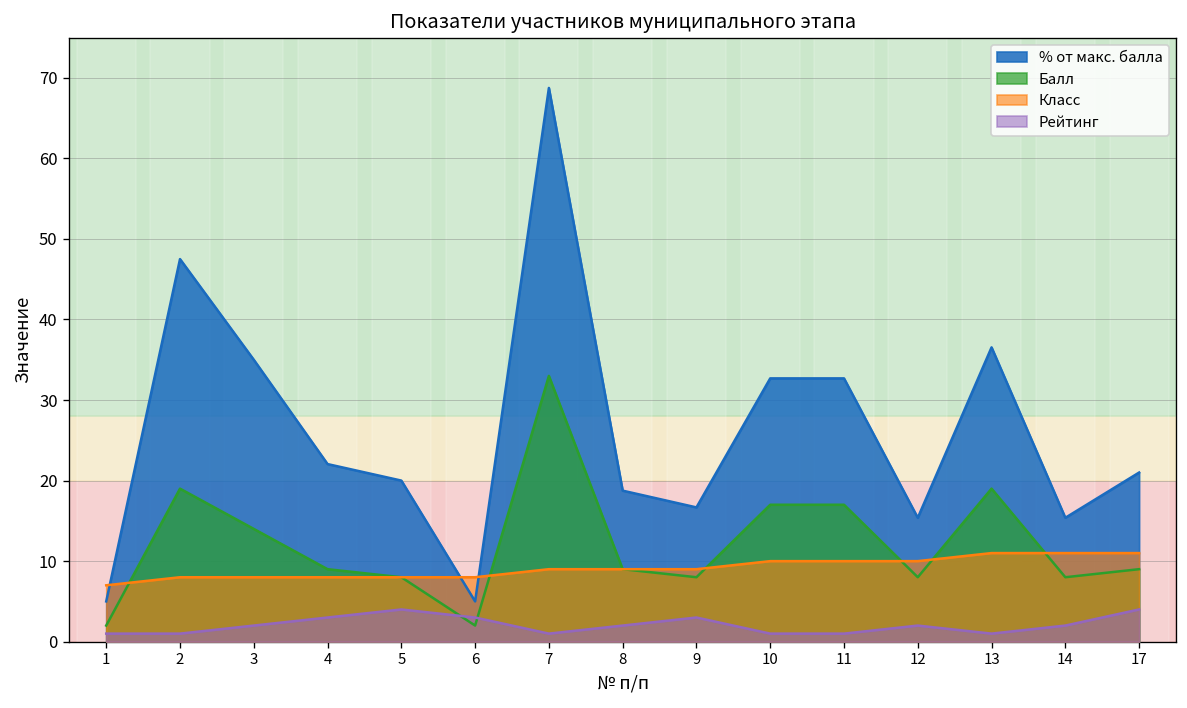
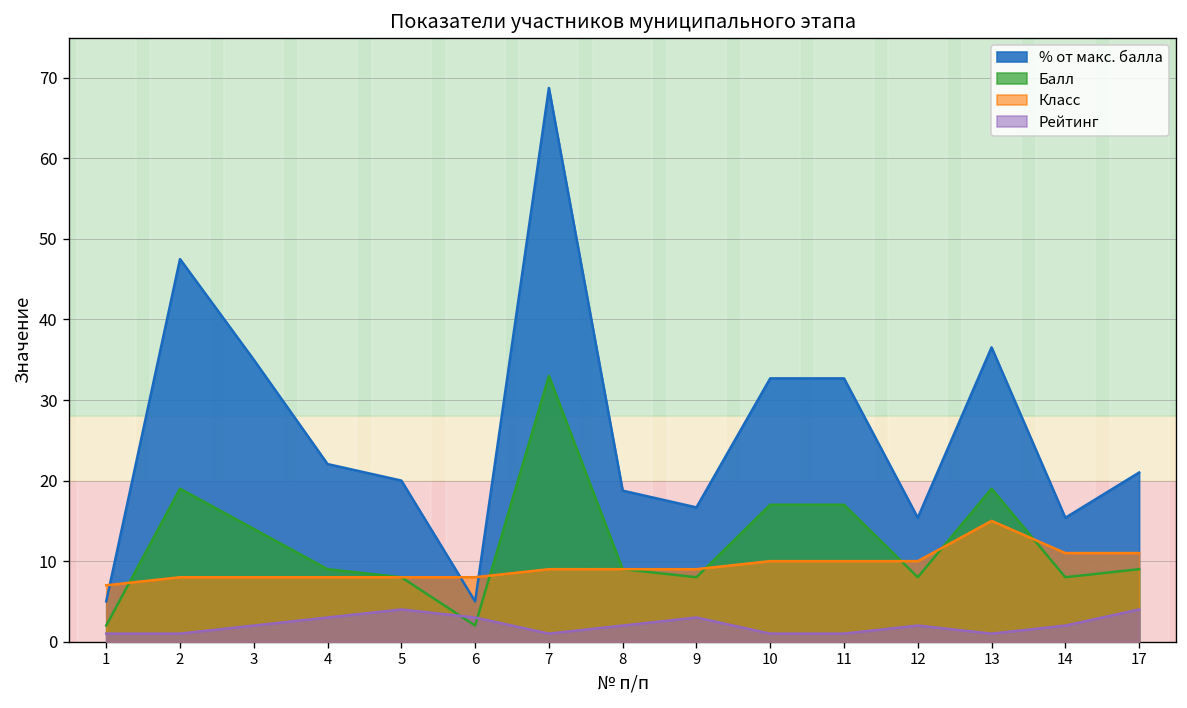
  {
    "% от макс. балла": {
      "1": 5,
      "2": 48,
      "3": 35,
      "4": 22,
      "5": 20,
      "6": 5,
      "7": 69,
      "8": 19,
      "9": 17,
      "10": 33,
      "11": 33,
      "12": 15,
      "13": 37,
      "14": 15,
      "17": 21
    },
    "Балл": {
      "1": 2,
      "2": 19,
      "3": 14,
      "4": 9,
      "6": 2,
      "7": 33,
      "9": 8,
      "10": 17,
      "11": 17,
      "12": 8,
      "13": 19,
      "14": 8,
      "17": 9
    },
    "Класс": {
      "1": 7,
      "2": 8,
      "3": 8,
      "4": 8,
      "6": 8,
      "7": 9,
      "9": 9,
      "10": 10,
      "11": 10,
      "12": 10,
-     "13": 11,
+     "13": 15,
      "14": 11,
      "17": 11
    },
    "Рейтинг": {
      "1": 1,
      "2": 1,
      "3": 2,
      "4": 3,
      "5": 4,
      "6": 3,
      "7": 1,
      "8": 2,
      "9": 3,
      "10": 1,
      "11": 1,
      "12": 2,
      "13": 1,
      "14": 2,
      "17": 4
    }
  }
